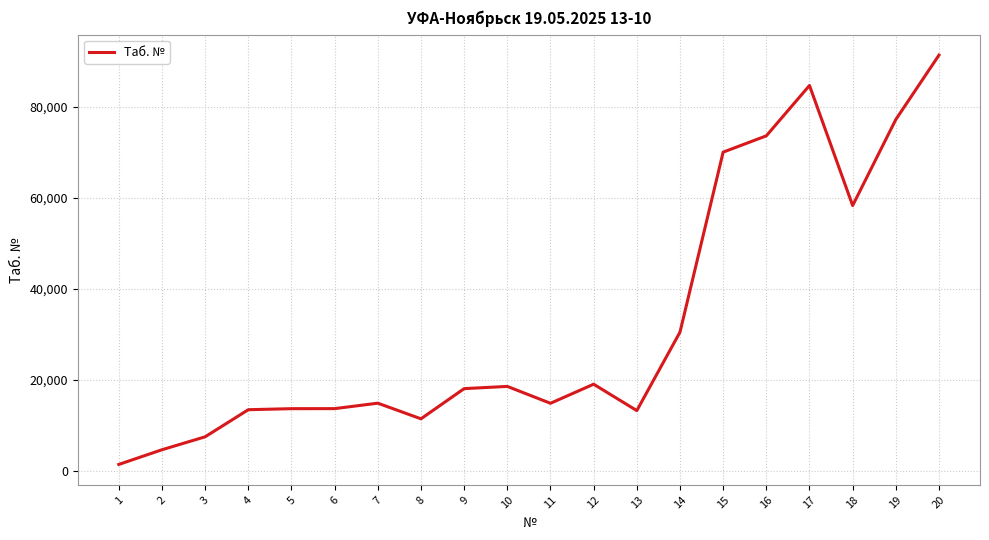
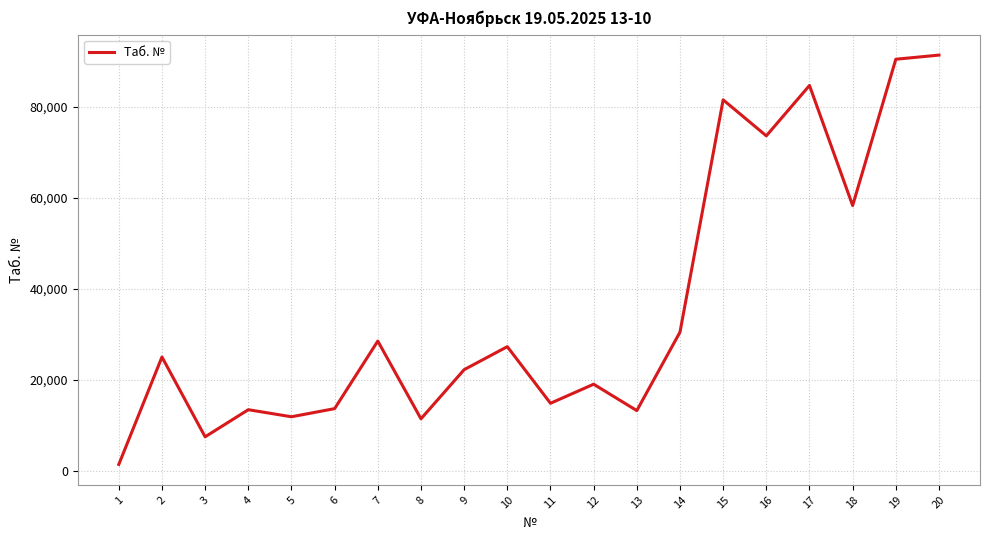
  {
    "1": "1,000",
-   "2": "5,000",
+   "2": "25,000",
    "3": "7,000",
    "4": "13,000",
-   "5": "14,000",
+   "5": "12,000",
    "6": "14,000",
-   "7": "15,000",
+   "7": "28,000",
    "8": "11,000",
-   "9": "18,000",
-   "10": "19,000",
+   "9": "22,000",
+   "10": "27,000",
    "11": "15,000",
    "12": "19,000",
    "13": "13,000",
    "14": "30,000",
-   "15": "70,000",
+   "15": "82,000",
    "16": "74,000",
    "17": "85,000",
    "18": "58,000",
-   "19": "77,000",
+   "19": "90,000",
    "20": "91,000"
  }
